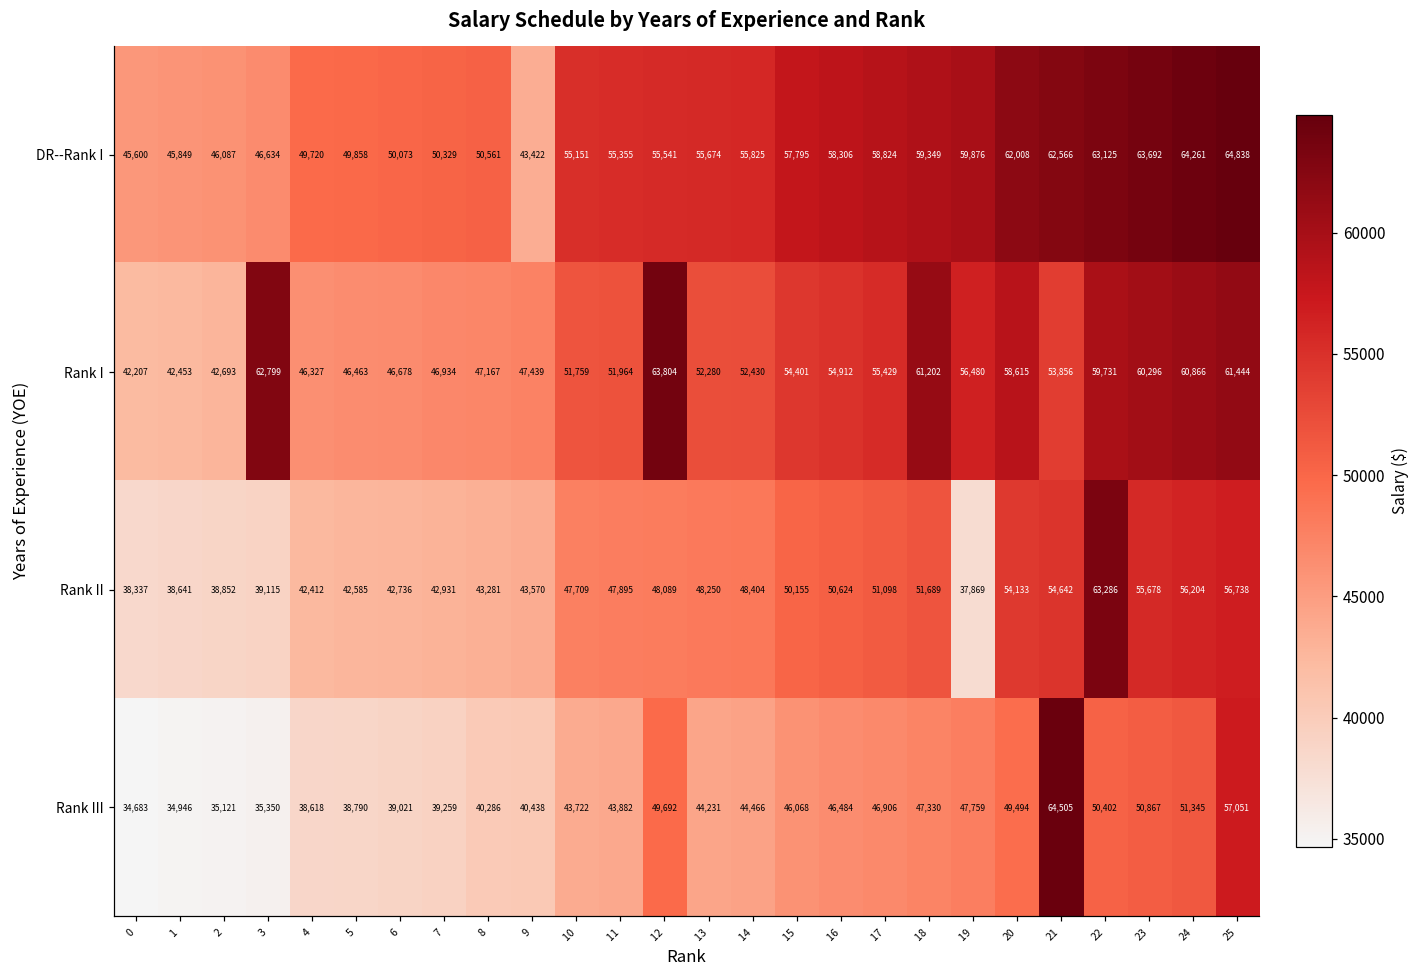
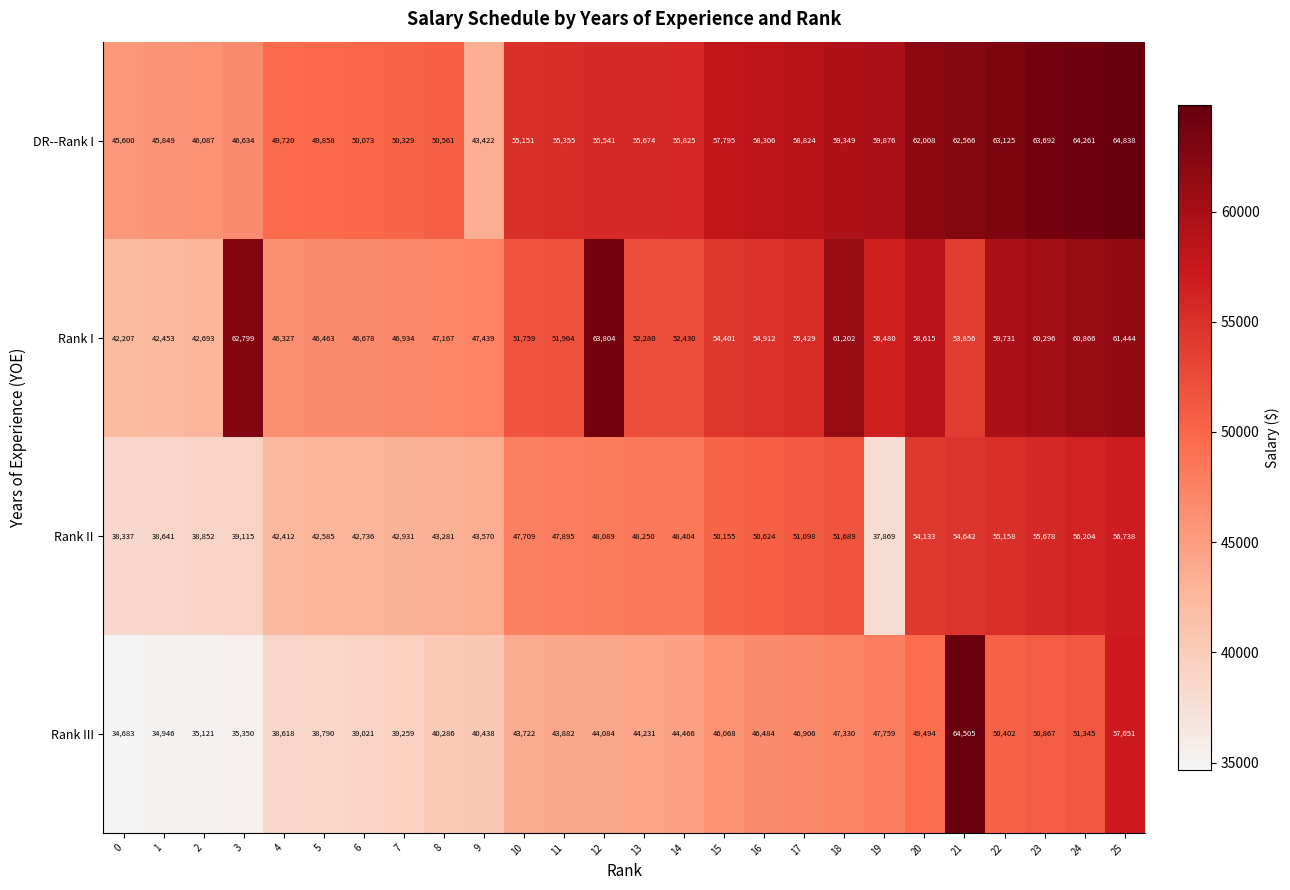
  {
    "DR--Rank I": {
      "0": "45,600",
      "1": "45,849",
      "2": "46,087",
      "3": "46,634",
      "4": "49,720",
      "5": "49,858",
      "6": "50,073",
      "7": "50,329",
      "8": "50,561",
      "9": "43,422",
      "10": "55,151",
      "11": "55,355",
      "12": "55,541",
      "13": "55,674",
      "14": "55,825",
      "15": "57,795",
      "16": "58,306",
      "17": "58,824",
      "18": "59,349",
      "19": "59,876",
      "20": "62,008",
      "21": "62,566",
      "22": "63,125",
      "23": "63,692",
      "24": "64,261",
      "25": "64,838"
    },
    "Rank I": {
      "0": "42,207",
      "1": "42,453",
      "2": "42,693",
      "3": "62,799",
      "4": "46,327",
      "5": "46,463",
      "6": "46,678",
      "7": "46,934",
      "8": "47,167",
      "9": "47,439",
      "10": "51,759",
      "11": "51,964",
      "12": "63,804",
      "13": "52,280",
      "14": "52,430",
      "15": "54,401",
      "16": "54,912",
      "17": "55,429",
      "18": "61,202",
      "19": "56,480",
      "20": "58,615",
      "21": "53,856",
      "22": "59,731",
      "23": "60,296",
      "24": "60,866",
      "25": "61,444"
    },
    "Rank II": {
      "0": "38,337",
      "1": "38,641",
      "2": "38,852",
      "3": "39,115",
      "4": "42,412",
      "5": "42,585",
      "6": "42,736",
      "7": "42,931",
      "8": "43,281",
      "9": "43,570",
      "10": "47,709",
      "11": "47,895",
      "12": "48,089",
      "13": "48,250",
      "14": "48,404",
      "15": "50,155",
      "16": "50,624",
      "17": "51,098",
      "18": "51,689",
      "19": "37,869",
      "20": "54,133",
      "21": "54,642",
-     "22": "63,286",
+     "22": "55,158",
      "23": "55,678",
      "24": "56,204",
      "25": "56,738"
    },
    "Rank III": {
      "0": "34,683",
      "1": "34,946",
      "2": "35,121",
      "3": "35,350",
      "4": "38,618",
      "5": "38,790",
      "6": "39,021",
      "7": "39,259",
      "8": "40,286",
      "9": "40,438",
      "10": "43,722",
      "11": "43,882",
-     "12": "49,692",
+     "12": "44,084",
      "13": "44,231",
      "14": "44,466",
      "15": "46,068",
      "16": "46,484",
      "17": "46,906",
      "18": "47,330",
      "19": "47,759",
      "20": "49,494",
      "21": "64,505",
      "22": "50,402",
      "23": "50,867",
      "24": "51,345",
      "25": "57,051"
    }
  }
